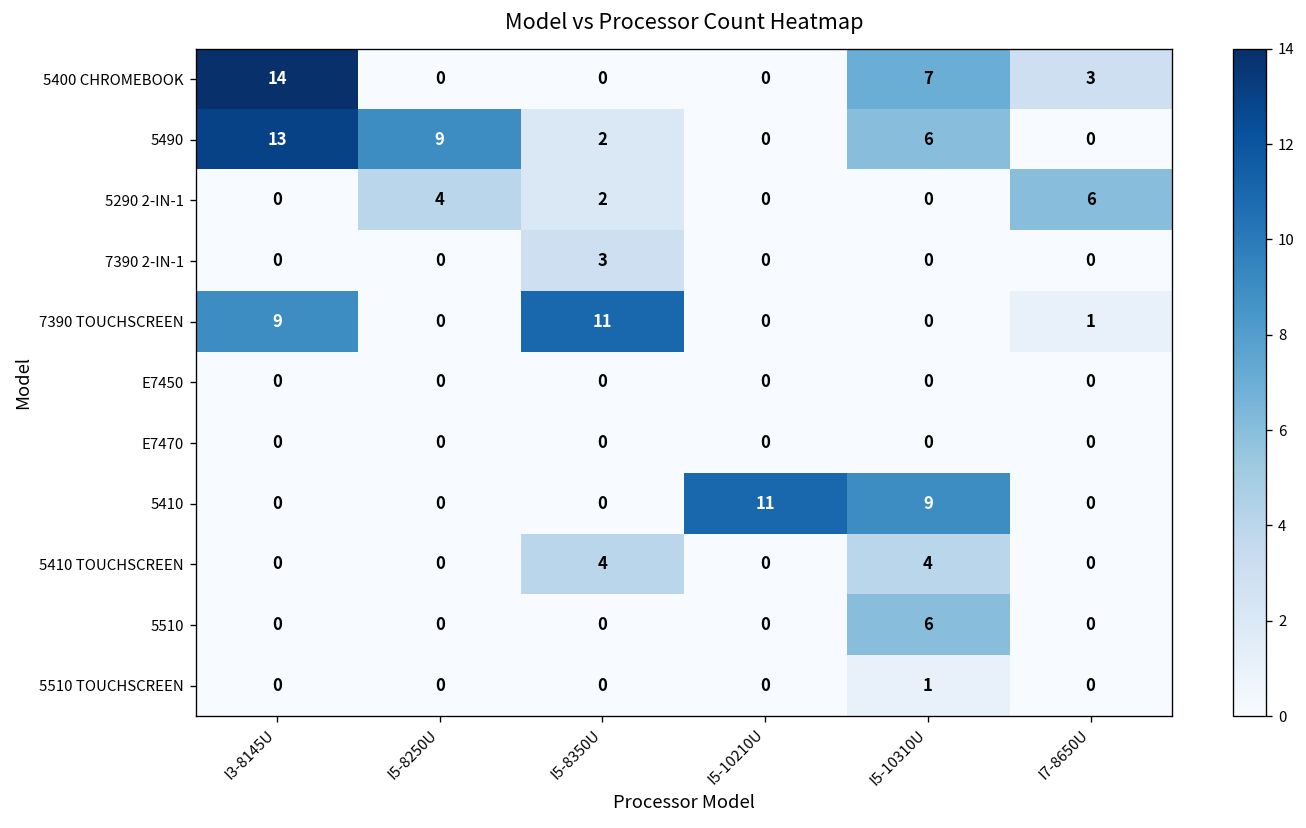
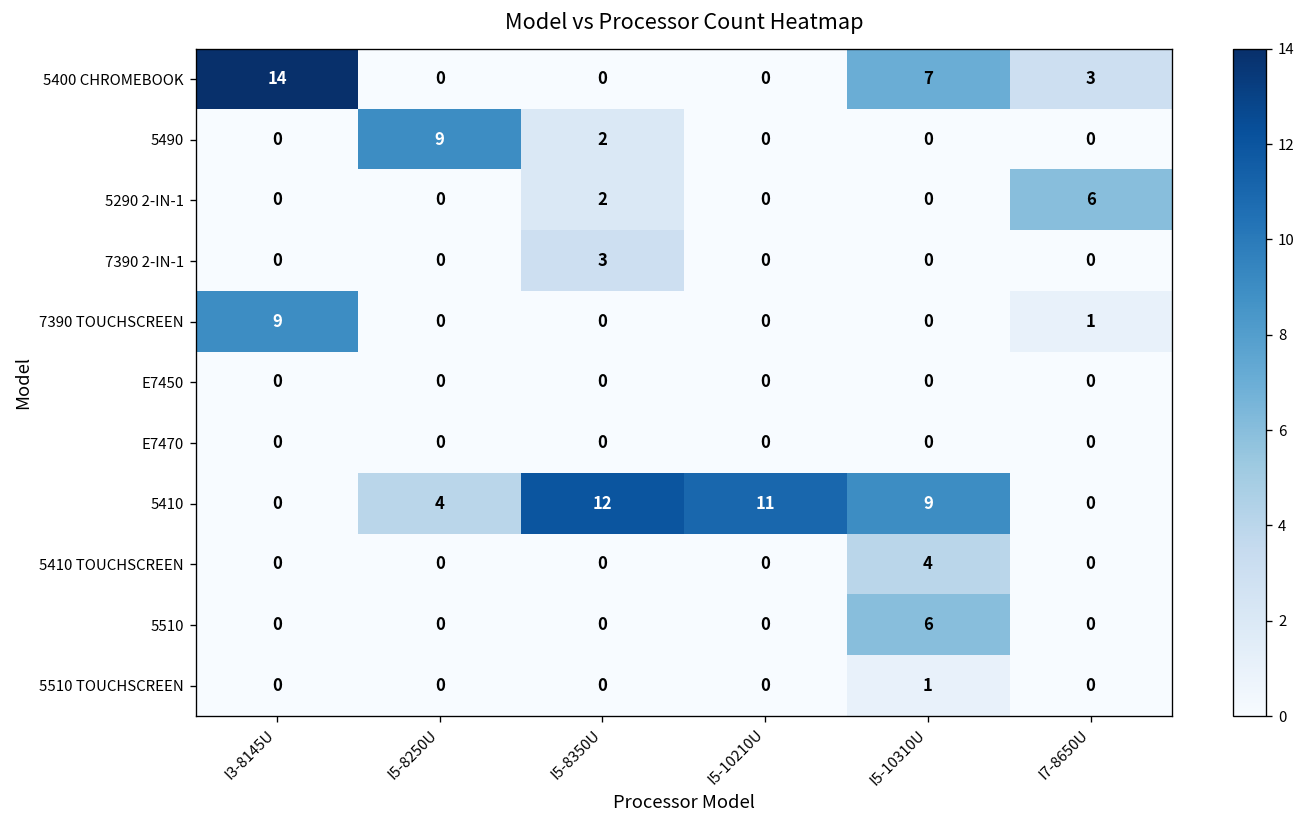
  {
    "5400 CHROMEBOOK": {
      "I3-8145U": 14,
      "I5-8250U": 0,
      "I5-8350U": 0,
      "I5-10210U": 0,
      "I5-10310U": 7,
      "I7-8650U": 3
    },
    "5490": {
-     "I3-8145U": 13,
+     "I3-8145U": 0,
      "I5-8250U": 9,
      "I5-8350U": 2,
      "I5-10210U": 0,
-     "I5-10310U": 6,
+     "I5-10310U": 0,
      "I7-8650U": 0
    },
    "5290 2-IN-1": {
      "I3-8145U": 0,
-     "I5-8250U": 4,
+     "I5-8250U": 0,
      "I5-8350U": 2,
      "I5-10210U": 0,
      "I5-10310U": 0,
      "I7-8650U": 6
    },
    "7390 2-IN-1": {
      "I3-8145U": 0,
      "I5-8250U": 0,
      "I5-8350U": 3,
      "I5-10210U": 0,
      "I5-10310U": 0,
      "I7-8650U": 0
    },
    "7390 TOUCHSCREEN": {
      "I3-8145U": 9,
      "I5-8250U": 0,
-     "I5-8350U": 11,
+     "I5-8350U": 0,
      "I5-10210U": 0,
      "I5-10310U": 0,
      "I7-8650U": 1
    },
    "E7450": {
      "I3-8145U": 0,
      "I5-8250U": 0,
      "I5-8350U": 0,
      "I5-10210U": 0,
      "I5-10310U": 0,
      "I7-8650U": 0
    },
    "E7470": {
      "I3-8145U": 0,
      "I5-8250U": 0,
      "I5-8350U": 0,
      "I5-10210U": 0,
      "I5-10310U": 0,
      "I7-8650U": 0
    },
    "5410": {
      "I3-8145U": 0,
-     "I5-8250U": 0,
-     "I5-8350U": 0,
+     "I5-8250U": 4,
+     "I5-8350U": 12,
      "I5-10210U": 11,
      "I5-10310U": 9,
      "I7-8650U": 0
    },
    "5410 TOUCHSCREEN": {
      "I3-8145U": 0,
      "I5-8250U": 0,
-     "I5-8350U": 4,
+     "I5-8350U": 0,
      "I5-10210U": 0,
      "I5-10310U": 4,
      "I7-8650U": 0
    },
    "5510": {
      "I3-8145U": 0,
      "I5-8250U": 0,
      "I5-8350U": 0,
      "I5-10210U": 0,
      "I5-10310U": 6,
      "I7-8650U": 0
    },
    "5510 TOUCHSCREEN": {
      "I3-8145U": 0,
      "I5-8250U": 0,
      "I5-8350U": 0,
      "I5-10210U": 0,
      "I5-10310U": 1,
      "I7-8650U": 0
    }
  }
